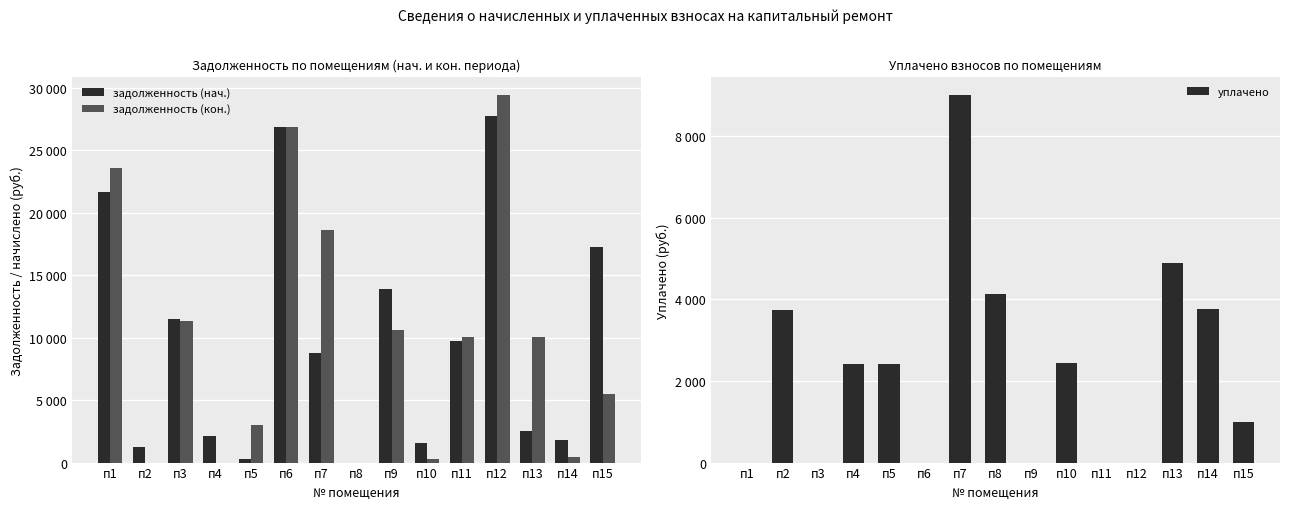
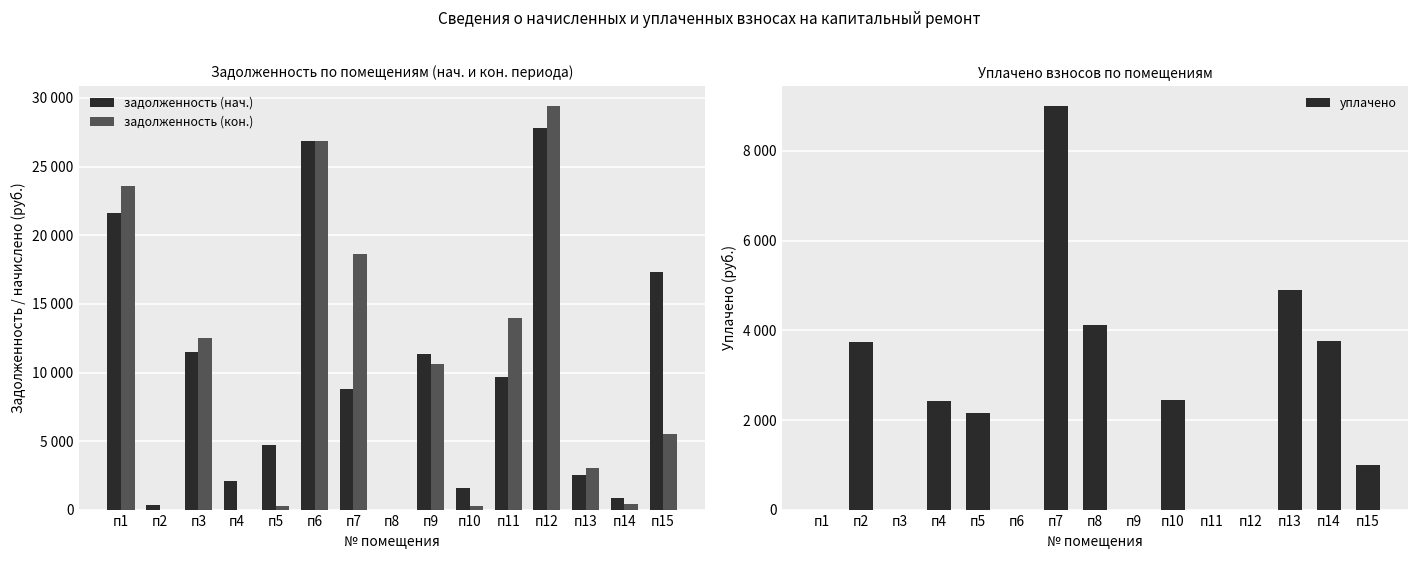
  {
    "Задолженность по помещениям (нач. и кон. периода)": {
      "задолженность (нач.)": {
        "п1": 21600,
-       "п2": 1200,
+       "п2": 400,
        "п3": 11500,
        "п4": 2100,
-       "п5": 300,
+       "п5": 4700,
        "п6": 26900,
        "п7": 8800,
        "п8": 0,
-       "п9": 13900,
+       "п9": 11400,
        "п10": 1600,
        "п11": 9700,
        "п12": 27800,
        "п13": 2600,
-       "п14": 1800,
+       "п14": 800,
        "п15": 17300
      },
      "задолженность (кон.)": {
        "п1": 23600,
        "п2": 0,
-       "п3": 11300,
+       "п3": 12500,
        "п4": 0,
-       "п5": 3000,
+       "п5": 300,
        "п6": 26900,
        "п7": 18600,
        "п8": 0,
        "п9": 10700,
        "п10": 300,
-       "п11": 10000,
+       "п11": 14000,
        "п12": 29400,
-       "п13": 10000,
+       "п13": 3100,
        "п14": 400,
        "п15": 5500
      }
    },
    "Уплачено взносов по помещениям": {
      "п1": 0,
      "п2": 3700,
      "п3": 0,
      "п4": 2400,
-     "п5": 2400,
+     "п5": 2200,
      "п6": 0,
      "п7": 9000,
      "п8": 4100,
      "п9": 0,
      "п10": 2400,
      "п11": 0,
      "п12": 0,
      "п13": 4900,
      "п14": 3800,
      "п15": 1000
    }
  }
